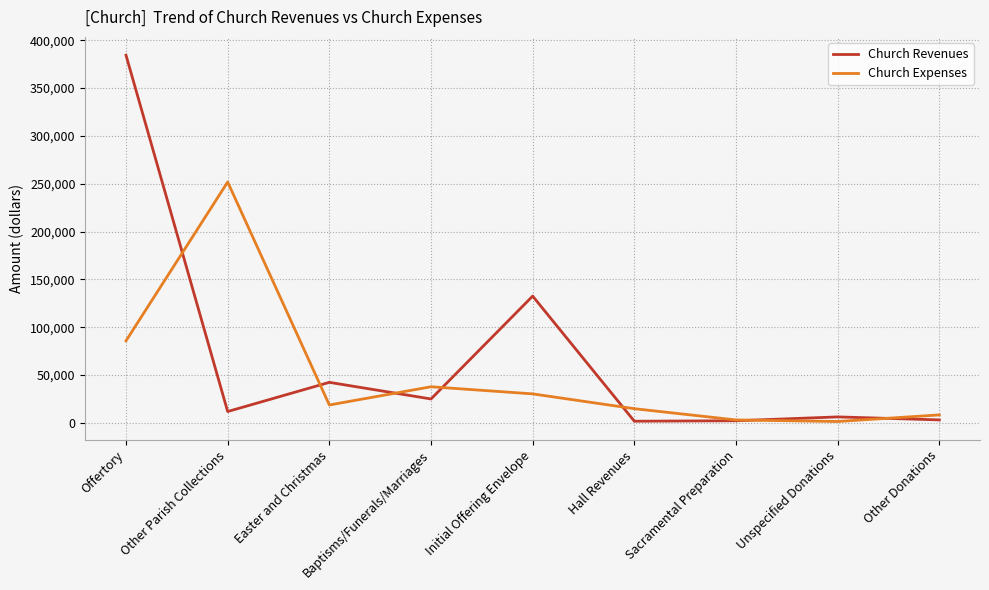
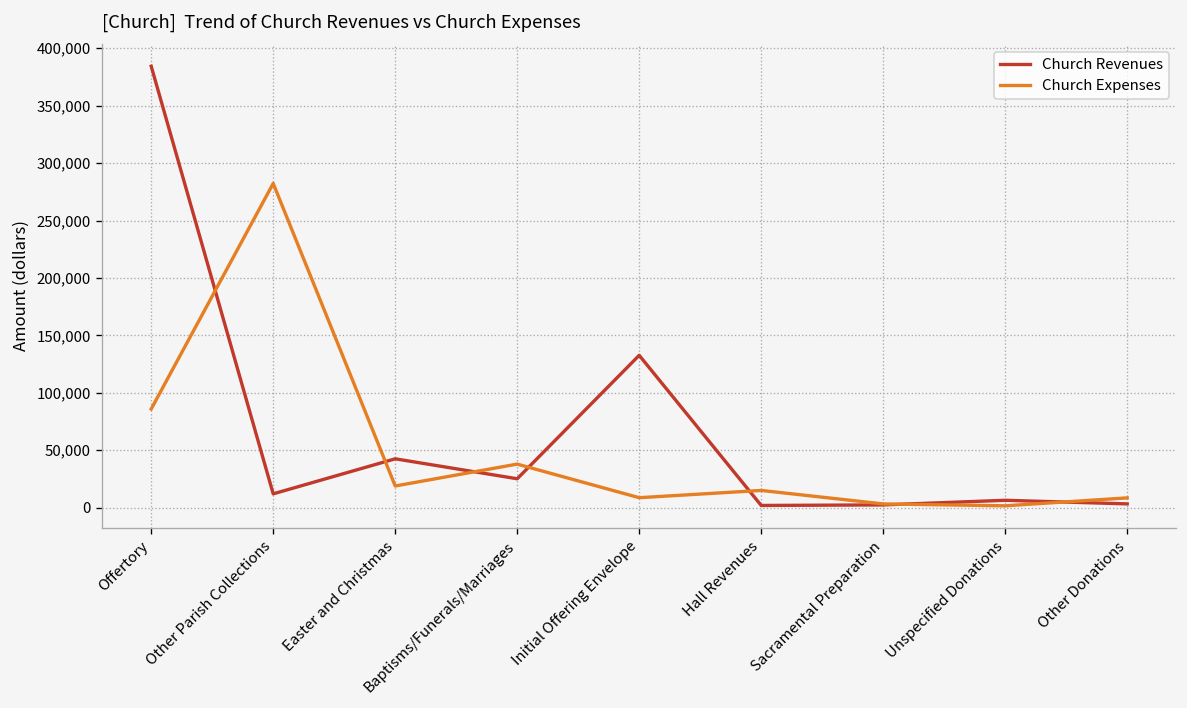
  {
    "Church Revenues": {
      "Offertory": "380,000",
      "Other Parish Collections": "10,000",
      "Easter and Christmas": "40,000",
      "Baptisms/Funerals/Marriages": "30,000",
      "Initial Offering Envelope": "130,000",
      "Hall Revenues": "0",
      "Unspecified Donations": "10,000",
      "Other Donations": "0"
    },
    "Church Expenses": {
      "Offertory": "90,000",
-     "Other Parish Collections": "250,000",
+     "Other Parish Collections": "280,000",
      "Easter and Christmas": "20,000",
      "Baptisms/Funerals/Marriages": "40,000",
-     "Initial Offering Envelope": "30,000",
+     "Initial Offering Envelope": "10,000",
      "Hall Revenues": "10,000",
      "Unspecified Donations": "0",
      "Other Donations": "10,000"
    }
  }
